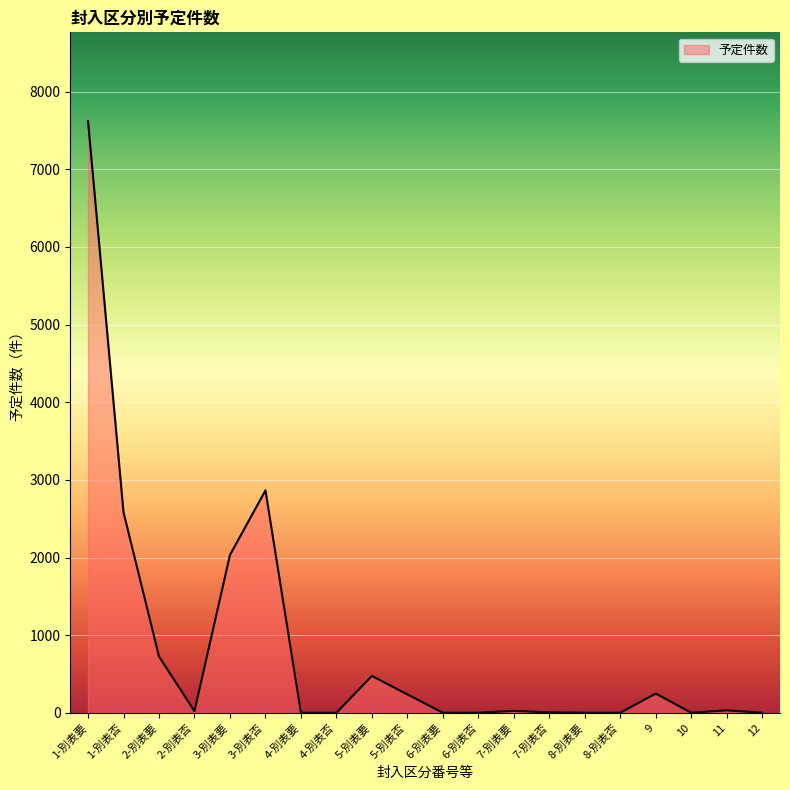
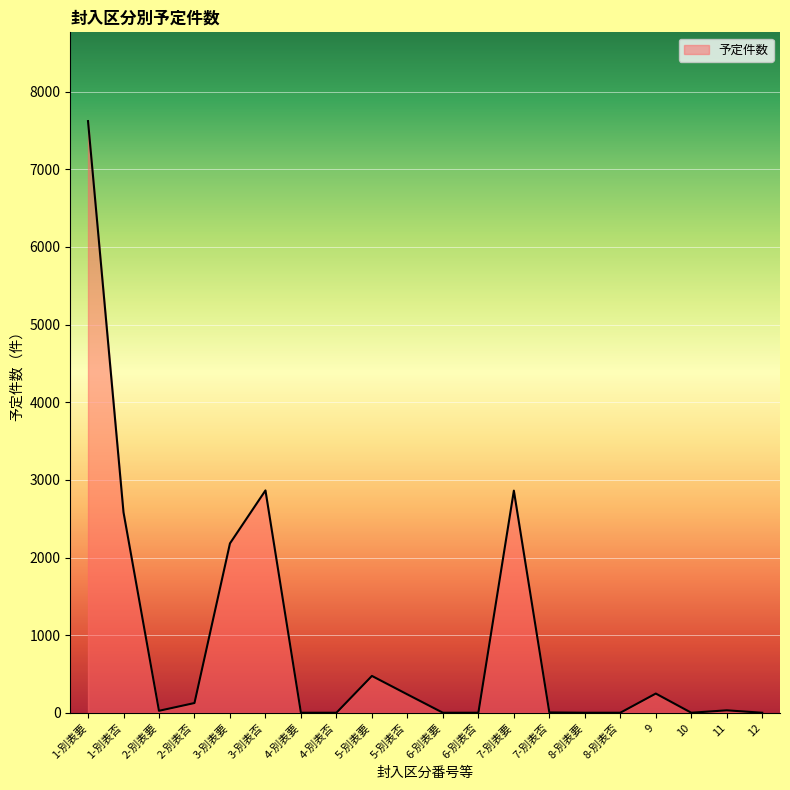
  {
    "1-別表要": 7600,
    "1-別表否": 2600,
-   "2-別表要": 700,
-   "2-別表否": 0,
-   "3-別表要": 2000,
+   "2-別表要": 0,
+   "2-別表否": 100,
+   "3-別表要": 2200,
    "3-別表否": 2900,
    "4-別表要": 0,
    "4-別表否": 0,
    "5-別表要": 500,
    "5-別表否": 200,
    "6-別表要": 0,
    "6-別表否": 0,
-   "7-別表要": 0,
+   "7-別表要": 2900,
    "7-別表否": 0,
    "8-別表要": 0,
    "8-別表否": 0,
    "9": 200,
    "10": 0,
    "11": 0,
    "12": 0
  }
